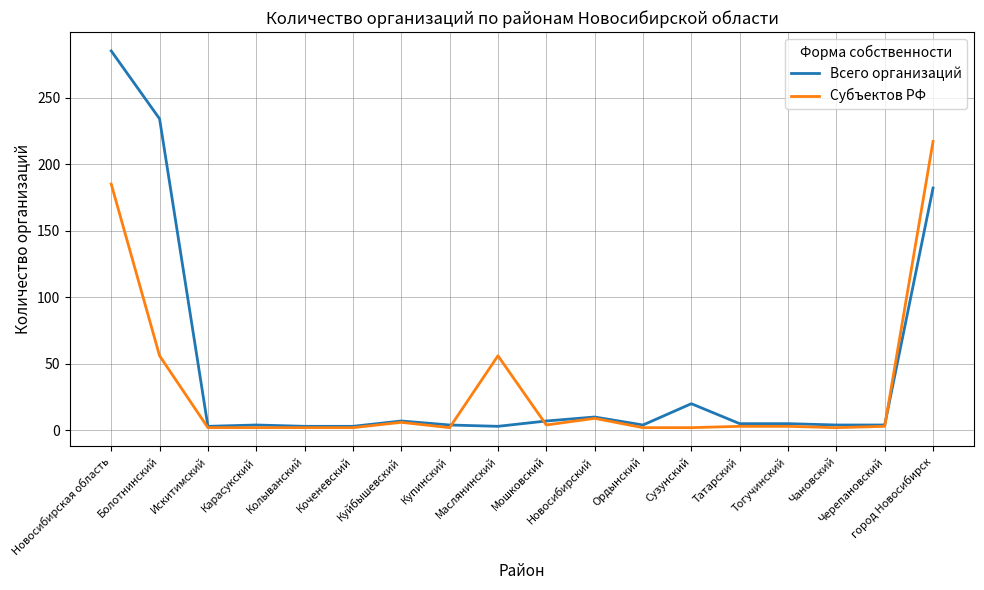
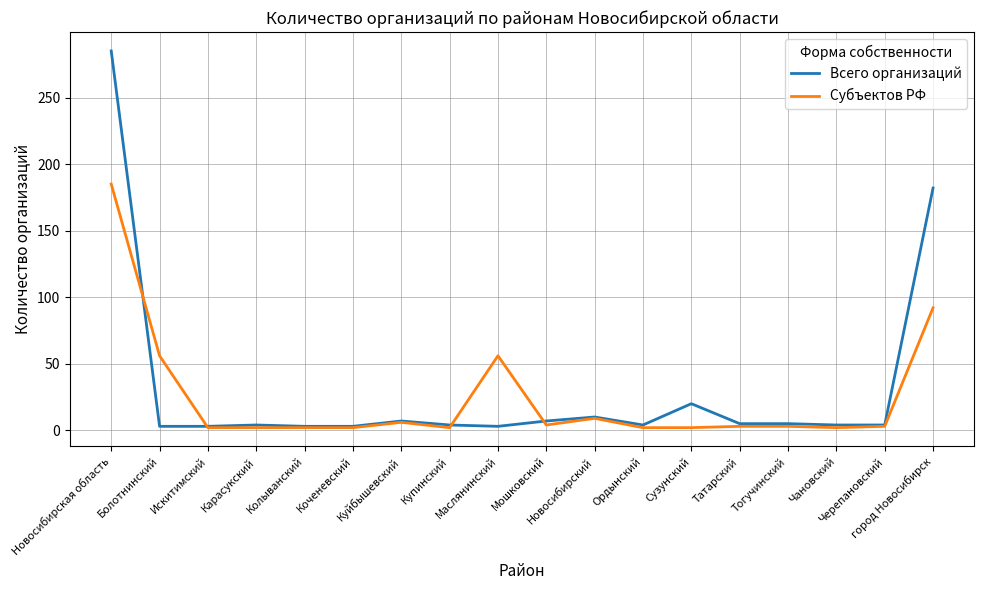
  {
    "Всего организаций": {
      "Новосибирская область": 285,
-     "Болотнинский": 234,
+     "Болотнинский": 3,
      "Карасукский": 4,
      "Купинский": 4,
      "Маслянинский": 3,
      "Мошковский": 7,
      "Ордынский": 4,
      "Сузунский": 20,
      "Татарский": 5,
      "Тогучинский": 5,
      "Чановский": 4,
      "город Новосибирск": 182
    },
    "Субъектов РФ": {
      "Новосибирская область": 185,
      "Болотнинский": 56,
      "Карасукский": 2,
      "Купинский": 2,
      "Маслянинский": 56,
      "Мошковский": 4,
      "Ордынский": 2,
      "Сузунский": 2,
      "Татарский": 3,
      "Тогучинский": 3,
      "Чановский": 2,
-     "город Новосибирск": 217
+     "город Новосибирск": 92
    }
  }
